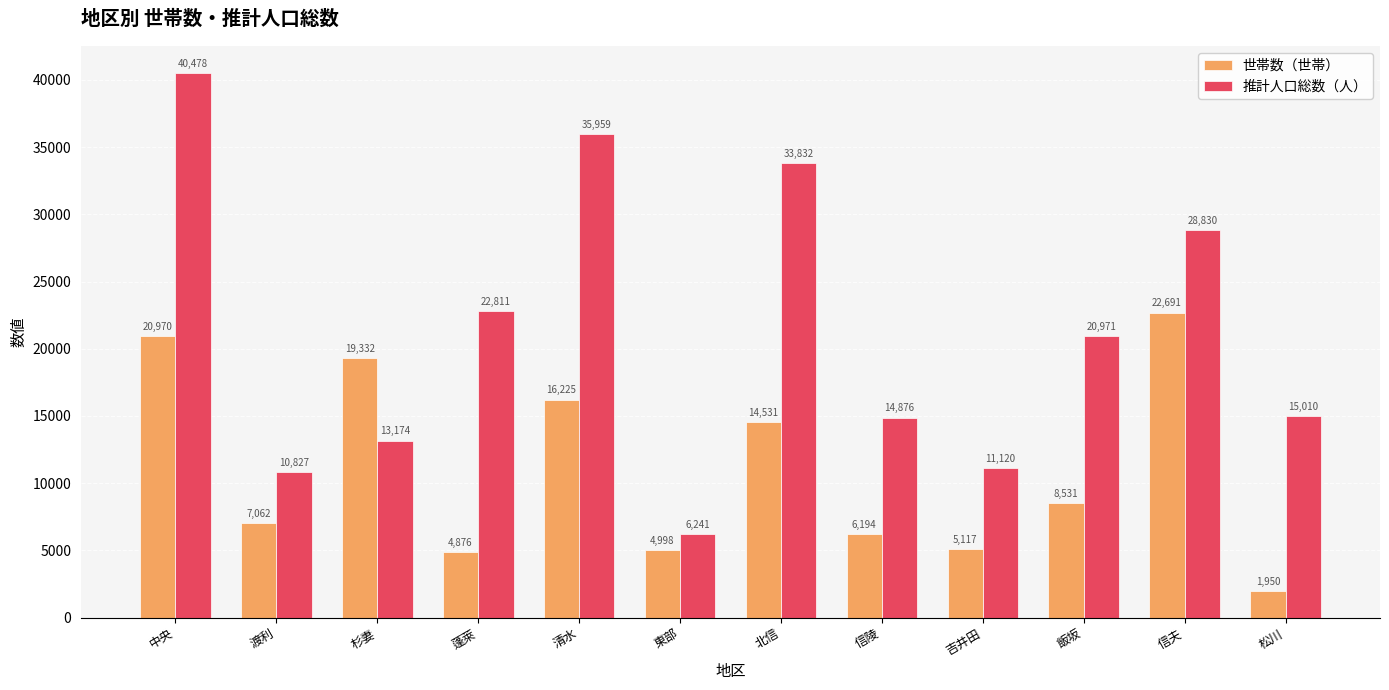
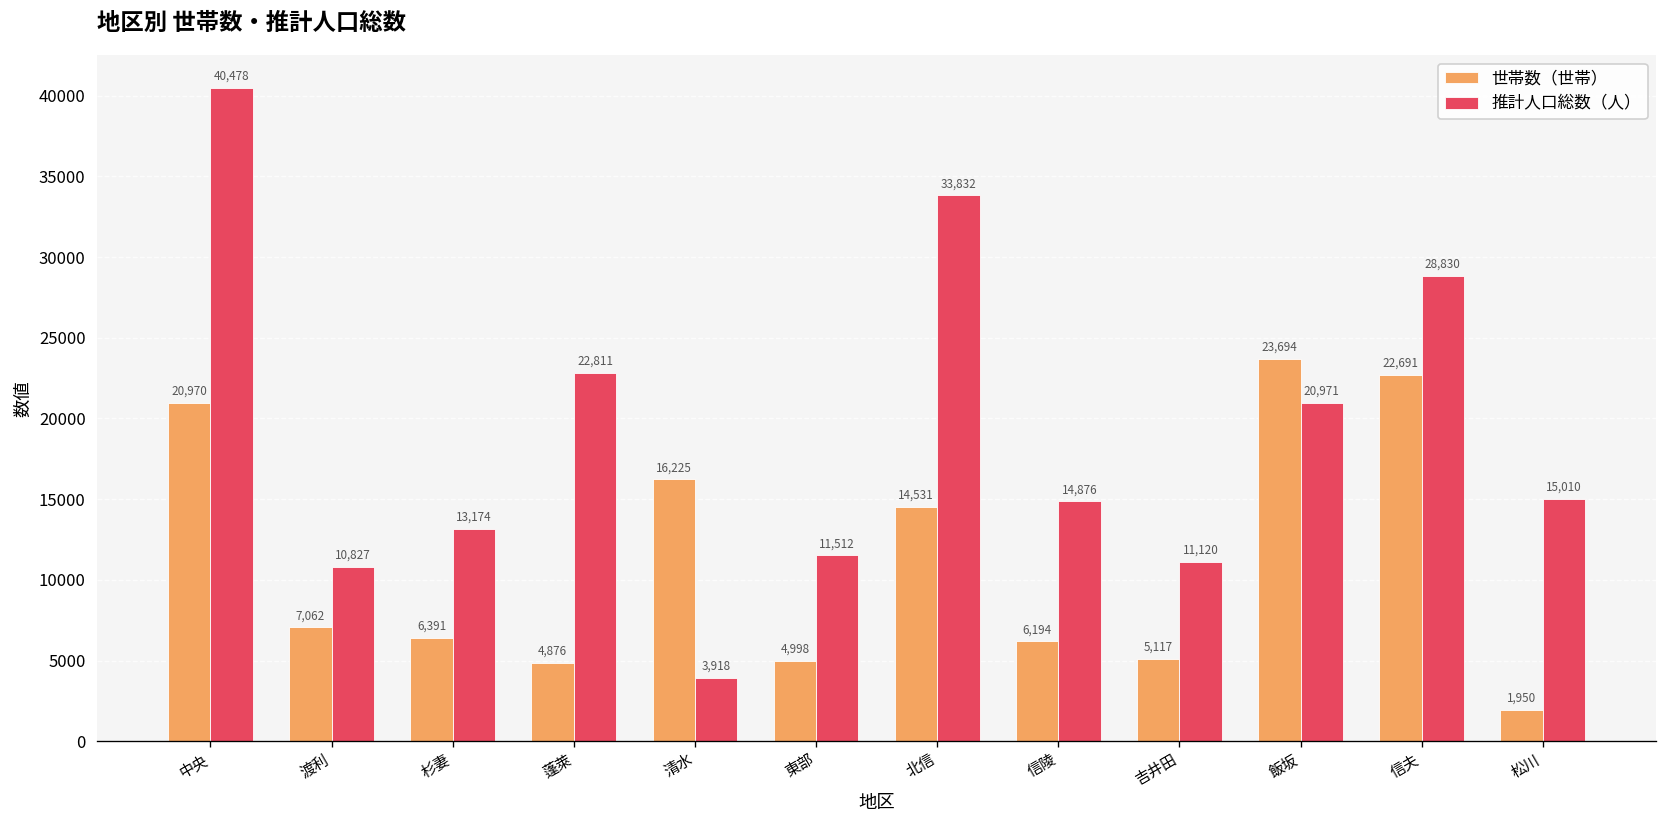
  {
    "世帯数（世帯）": {
      "中央": "20,970",
      "渡利": "7,062",
-     "杉妻": "19,332",
+     "杉妻": "6,391",
      "蓬萊": "4,876",
      "清水": "16,225",
      "東部": "4,998",
      "北信": "14,531",
      "信陵": "6,194",
      "吉井田": "5,117",
-     "飯坂": "8,531",
+     "飯坂": "23,694",
      "信夫": "22,691",
      "松川": "1,950"
    },
    "推計人口総数（人）": {
      "中央": "40,478",
      "渡利": "10,827",
      "杉妻": "13,174",
      "蓬萊": "22,811",
-     "清水": "35,959",
-     "東部": "6,241",
+     "清水": "3,918",
+     "東部": "11,512",
      "北信": "33,832",
      "信陵": "14,876",
      "吉井田": "11,120",
      "飯坂": "20,971",
      "信夫": "28,830",
      "松川": "15,010"
    }
  }
